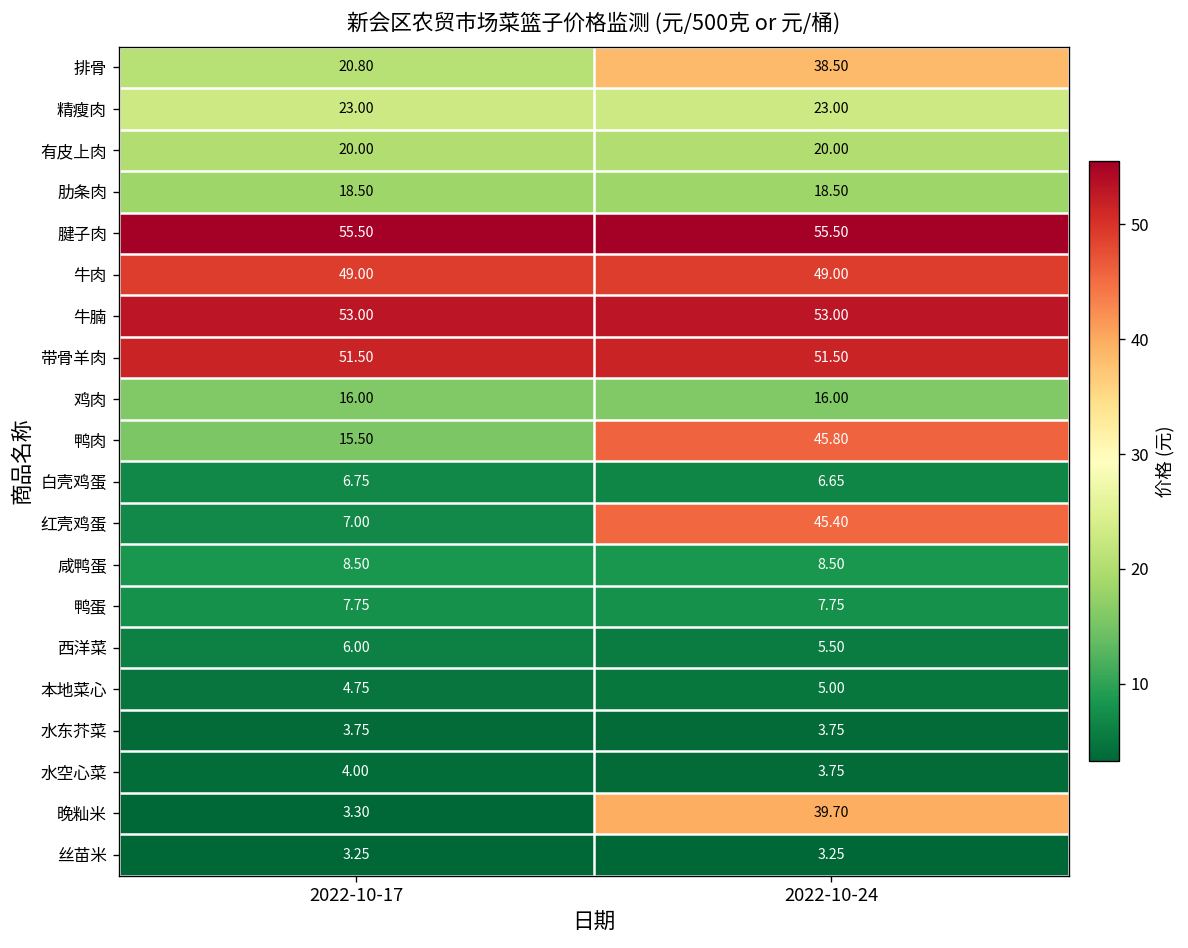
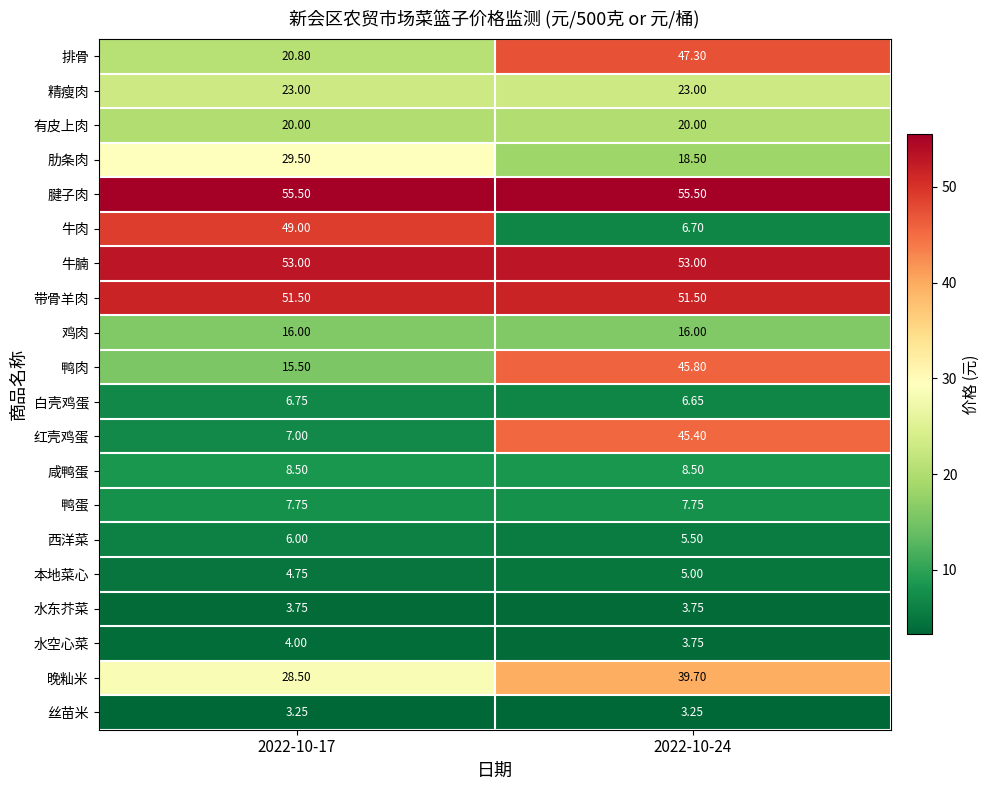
  {
    "排骨": {
      "2022-10-17": 20.80,
-     "2022-10-24": 38.50
+     "2022-10-24": 47.30
    },
    "精瘦肉": {
      "2022-10-17": 23.00,
      "2022-10-24": 23.00
    },
    "有皮上肉": {
      "2022-10-17": 20.00,
      "2022-10-24": 20.00
    },
    "肋条肉": {
-     "2022-10-17": 18.50,
+     "2022-10-17": 29.50,
      "2022-10-24": 18.50
    },
    "腱子肉": {
      "2022-10-17": 55.50,
      "2022-10-24": 55.50
    },
    "牛肉": {
      "2022-10-17": 49.00,
-     "2022-10-24": 49.00
+     "2022-10-24": 6.70
    },
    "牛腩": {
      "2022-10-17": 53.00,
      "2022-10-24": 53.00
    },
    "带骨羊肉": {
      "2022-10-17": 51.50,
      "2022-10-24": 51.50
    },
    "鸡肉": {
      "2022-10-17": 16.00,
      "2022-10-24": 16.00
    },
    "鸭肉": {
      "2022-10-17": 15.50,
      "2022-10-24": 45.80
    },
    "白壳鸡蛋": {
      "2022-10-17": 6.75,
      "2022-10-24": 6.65
    },
    "红壳鸡蛋": {
      "2022-10-17": 7.00,
      "2022-10-24": 45.40
    },
    "咸鸭蛋": {
      "2022-10-17": 8.50,
      "2022-10-24": 8.50
    },
    "鸭蛋": {
      "2022-10-17": 7.75,
      "2022-10-24": 7.75
    },
    "西洋菜": {
      "2022-10-17": 6.00,
      "2022-10-24": 5.50
    },
    "本地菜心": {
      "2022-10-17": 4.75,
      "2022-10-24": 5.00
    },
    "水东芥菜": {
      "2022-10-17": 3.75,
      "2022-10-24": 3.75
    },
    "水空心菜": {
      "2022-10-17": 4.00,
      "2022-10-24": 3.75
    },
    "晚籼米": {
-     "2022-10-17": 3.30,
+     "2022-10-17": 28.50,
      "2022-10-24": 39.70
    },
    "丝苗米": {
      "2022-10-17": 3.25,
      "2022-10-24": 3.25
    }
  }
